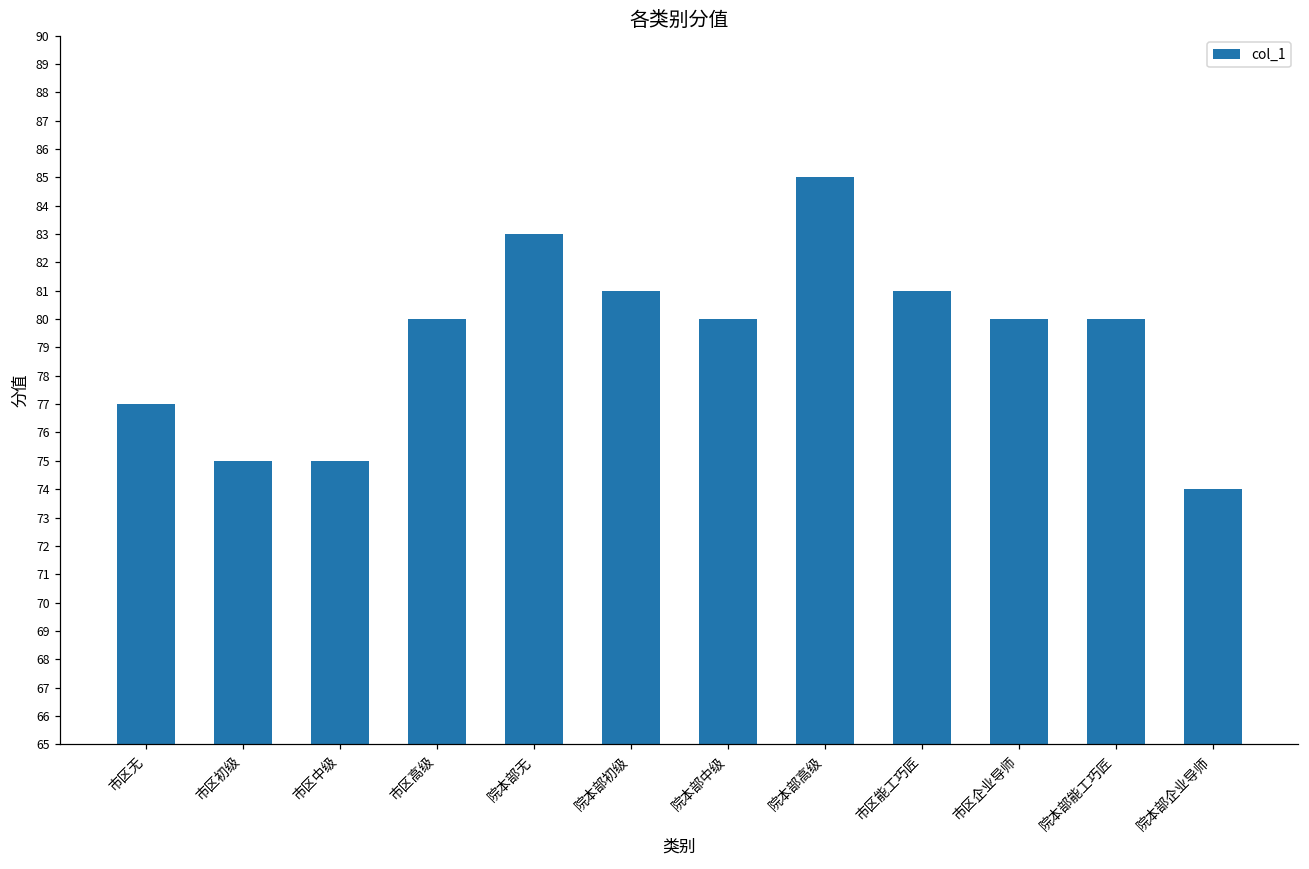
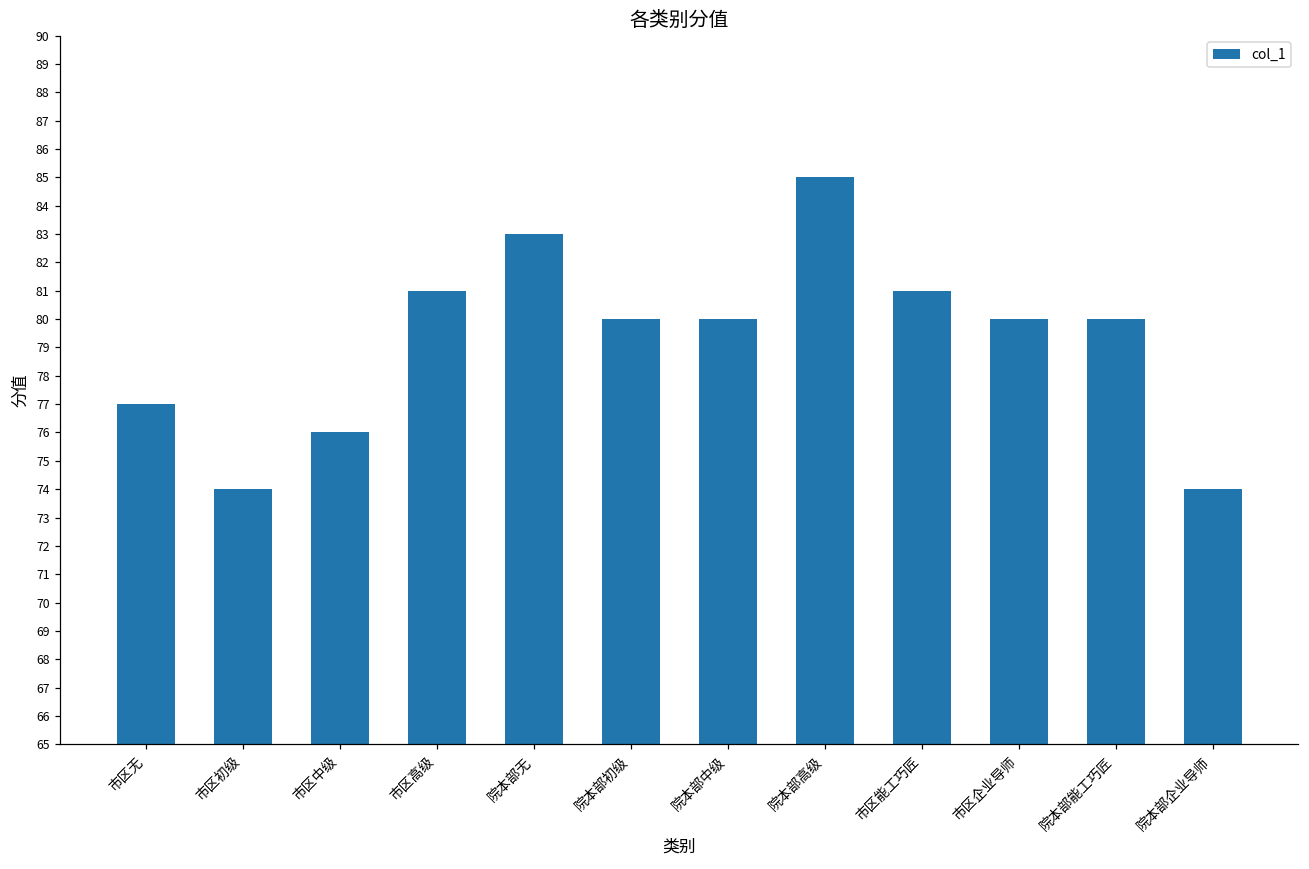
  {
    "市区无": 77,
-   "市区初级": 75,
-   "市区中级": 75,
-   "市区高级": 80,
+   "市区初级": 74,
+   "市区中级": 76,
+   "市区高级": 81,
    "院本部无": 83,
-   "院本部初级": 81,
+   "院本部初级": 80,
    "院本部中级": 80,
    "院本部高级": 85,
    "市区能工巧匠": 81,
    "市区企业导师": 80,
    "院本部能工巧匠": 80,
    "院本部企业导师": 74
  }
